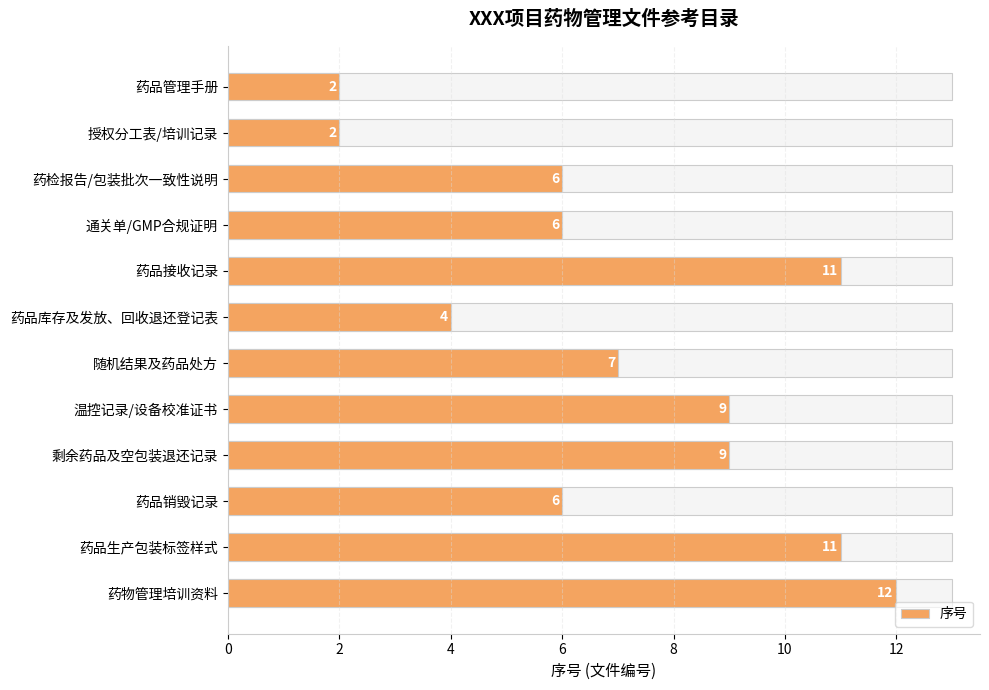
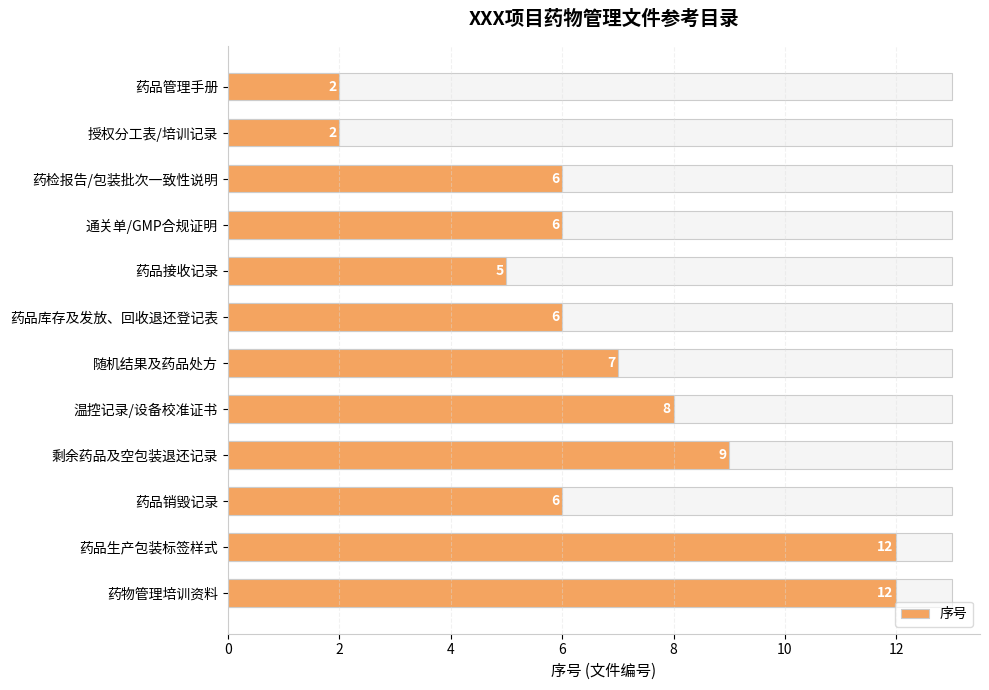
  {
    "序号": {
-     "药品接收记录": 11,
-     "药品库存及发放、回收退还登记表": 4,
-     "温控记录/设备校准证书": 9,
-     "药品生产包装标签样式": 11
+     "药品接收记录": 5,
+     "药品库存及发放、回收退还登记表": 6,
+     "温控记录/设备校准证书": 8,
+     "药品生产包装标签样式": 12
    }
  }
